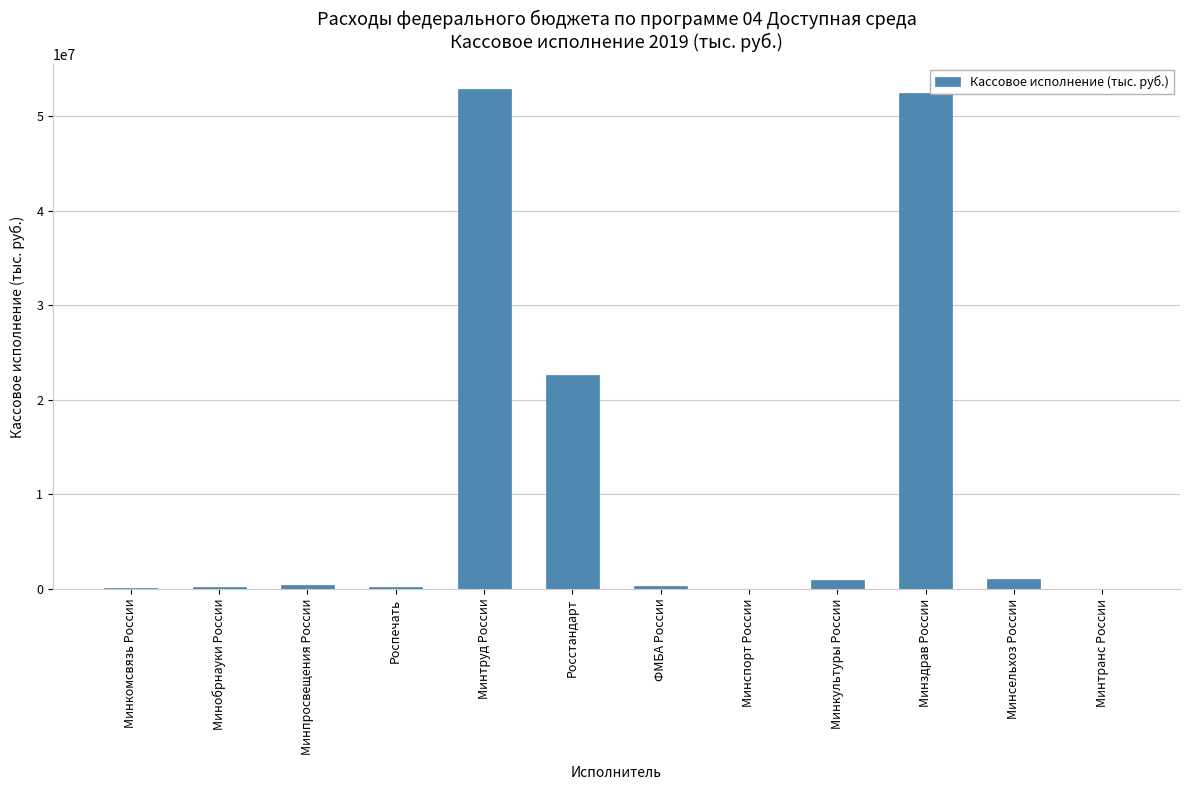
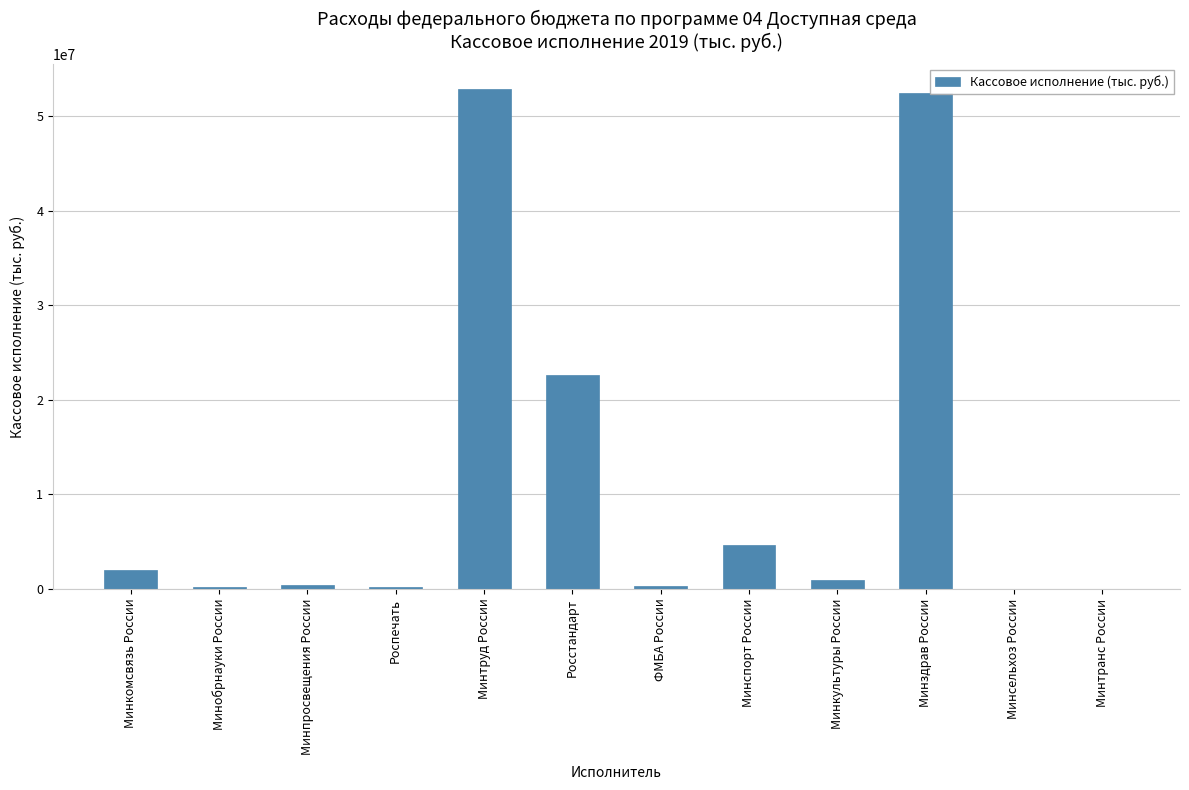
  {
-   "Минкомсвязь России": 0,
+   "Минкомсвязь России": 2000000,
    "Минпросвещения России": 0,
    "Минтруд России": 53000000,
    "Росстандарт": 23000000,
-   "Минспорт России": 0,
+   "Минспорт России": 5000000,
    "Минкультуры России": 1000000,
    "Минздрав России": 52000000,
-   "Минсельхоз России": 1000000
+   "Минсельхоз России": 0
  }
